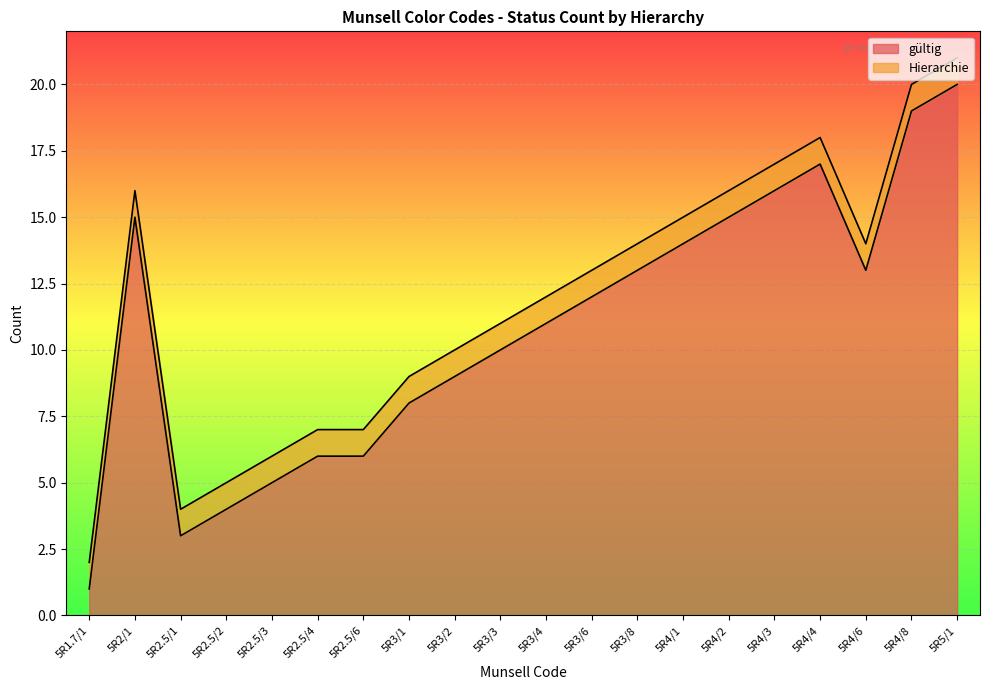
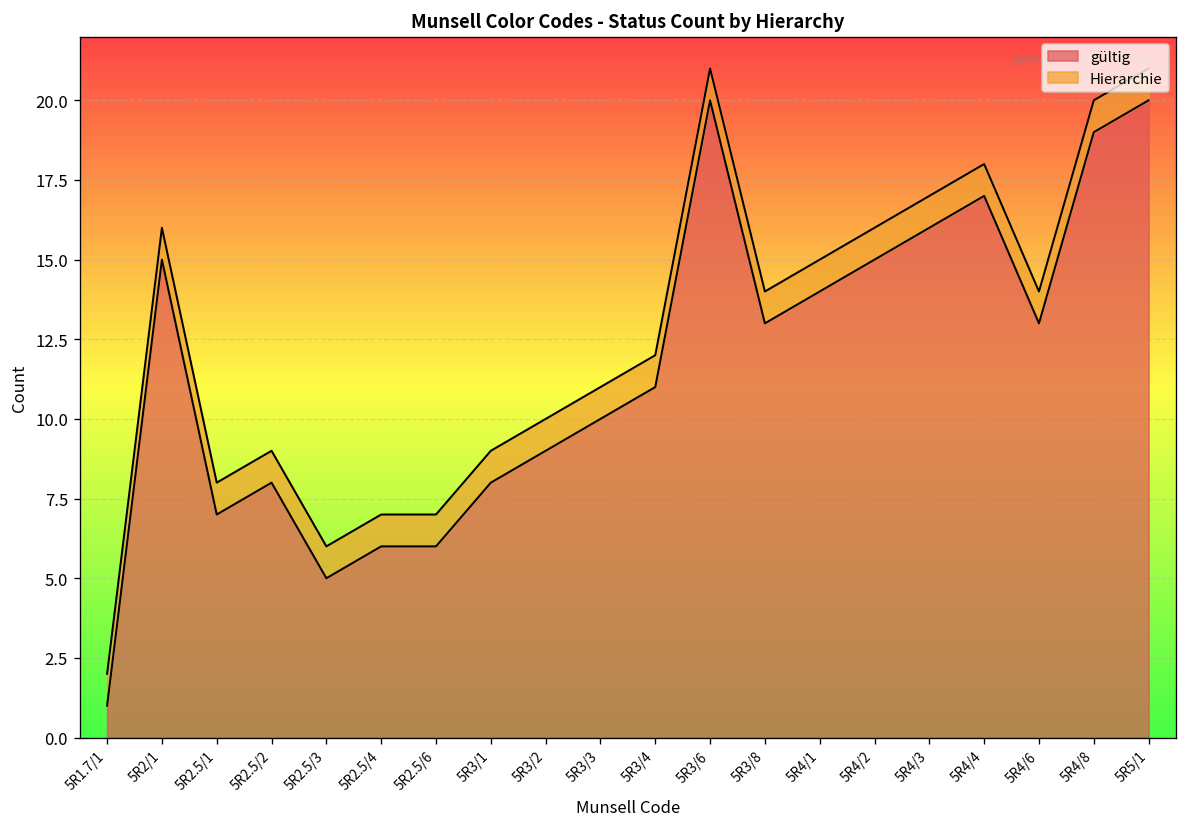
  {
    "gültig": {
      "5R1.7/1": 1,
      "5R2/1": 15,
-     "5R2.5/1": 3,
-     "5R2.5/2": 4,
+     "5R2.5/1": 7,
+     "5R2.5/2": 8,
      "5R2.5/3": 5,
      "5R2.5/4": 6,
      "5R2.5/6": 6,
      "5R3/1": 8,
      "5R3/2": 9,
      "5R3/3": 10,
      "5R3/4": 11,
-     "5R3/6": 12,
+     "5R3/6": 20,
      "5R3/8": 13,
      "5R4/1": 14,
      "5R4/2": 15,
      "5R4/3": 16,
      "5R4/4": 17,
      "5R4/6": 13,
      "5R4/8": 19,
      "5R5/1": 20
    },
    "Hierarchie": {
      "5R1.7/1": 1,
      "5R2/1": 1,
      "5R2.5/1": 1,
      "5R2.5/2": 1,
      "5R2.5/3": 1,
      "5R2.5/4": 1,
      "5R2.5/6": 1,
      "5R3/1": 1,
      "5R3/2": 1,
      "5R3/3": 1,
      "5R3/4": 1,
      "5R3/6": 1,
      "5R3/8": 1,
      "5R4/1": 1,
      "5R4/2": 1,
      "5R4/3": 1,
      "5R4/4": 1,
      "5R4/6": 1,
      "5R4/8": 1
    }
  }
